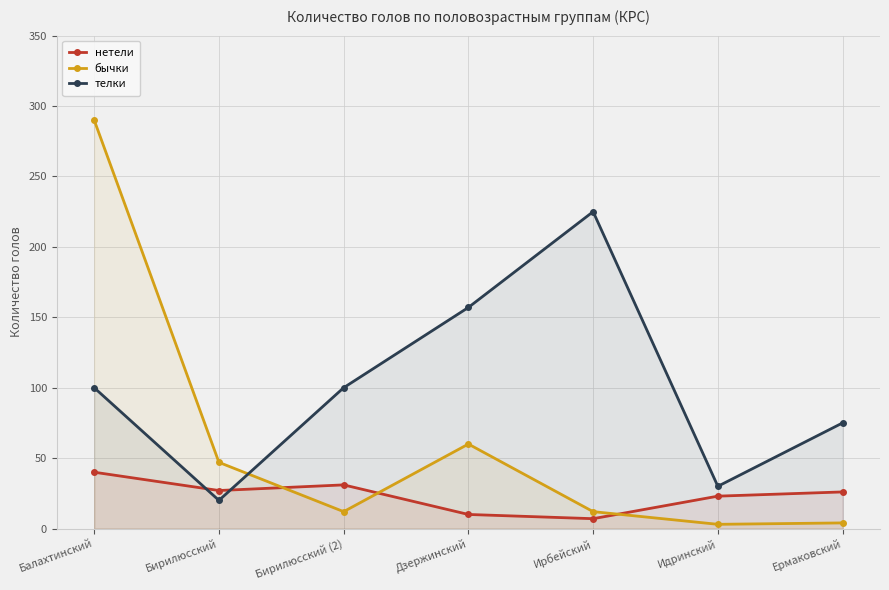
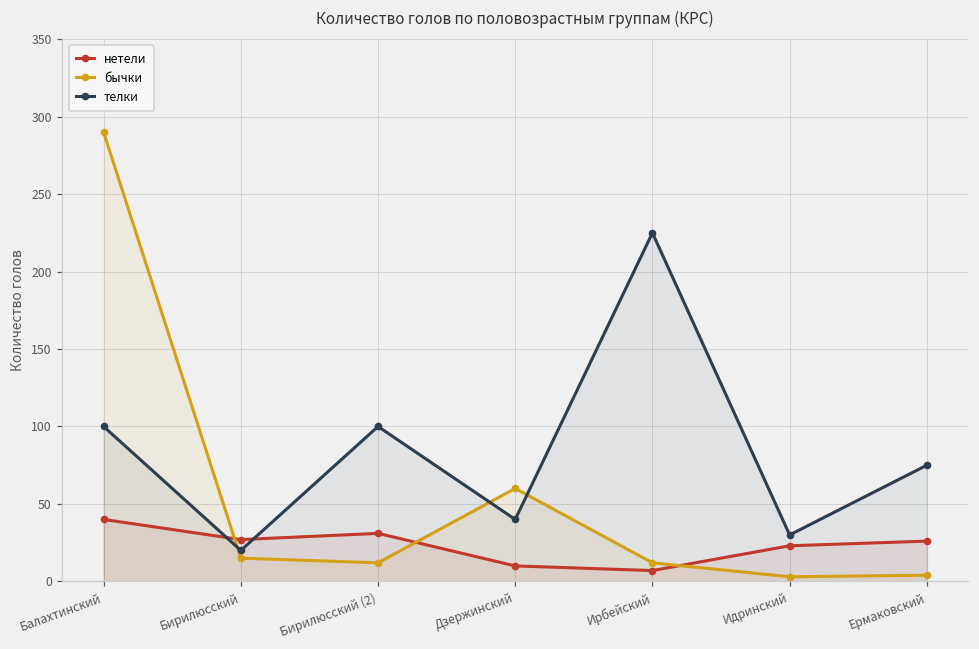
  {
    "нетели": {
      "Балахтинский": 40,
      "Бирилюсский": 27,
      "Бирилюсский (2)": 31,
      "Дзержинский": 10,
      "Ирбейский": 7,
      "Идринский": 23,
      "Ермаковский": 26
    },
    "бычки": {
      "Балахтинский": 290,
-     "Бирилюсский": 47,
+     "Бирилюсский": 15,
      "Бирилюсский (2)": 12,
      "Дзержинский": 60,
      "Ирбейский": 12,
      "Идринский": 3,
      "Ермаковский": 4
    },
    "телки": {
      "Балахтинский": 100,
      "Бирилюсский": 20,
      "Бирилюсский (2)": 100,
-     "Дзержинский": 157,
+     "Дзержинский": 40,
      "Ирбейский": 225,
      "Идринский": 30,
      "Ермаковский": 75
    }
  }
